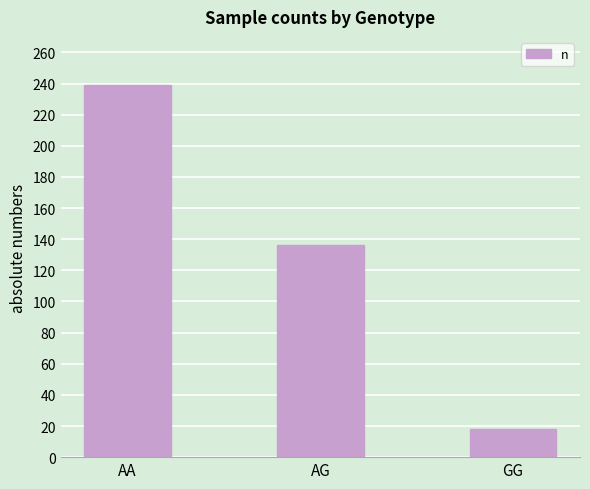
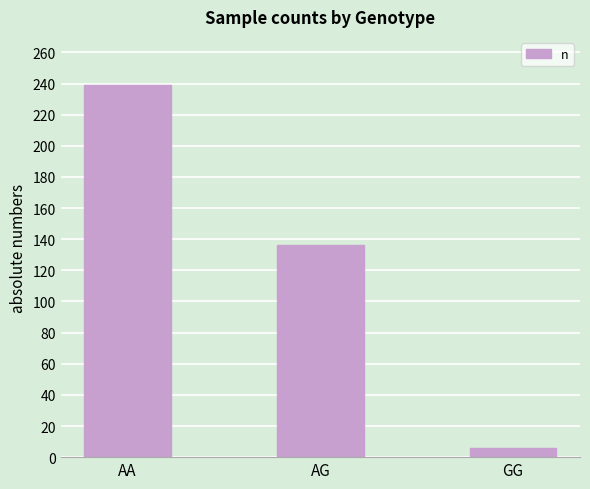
  {
    "AA": 239,
    "AG": 136,
-   "GG": 18
+   "GG": 6
  }
